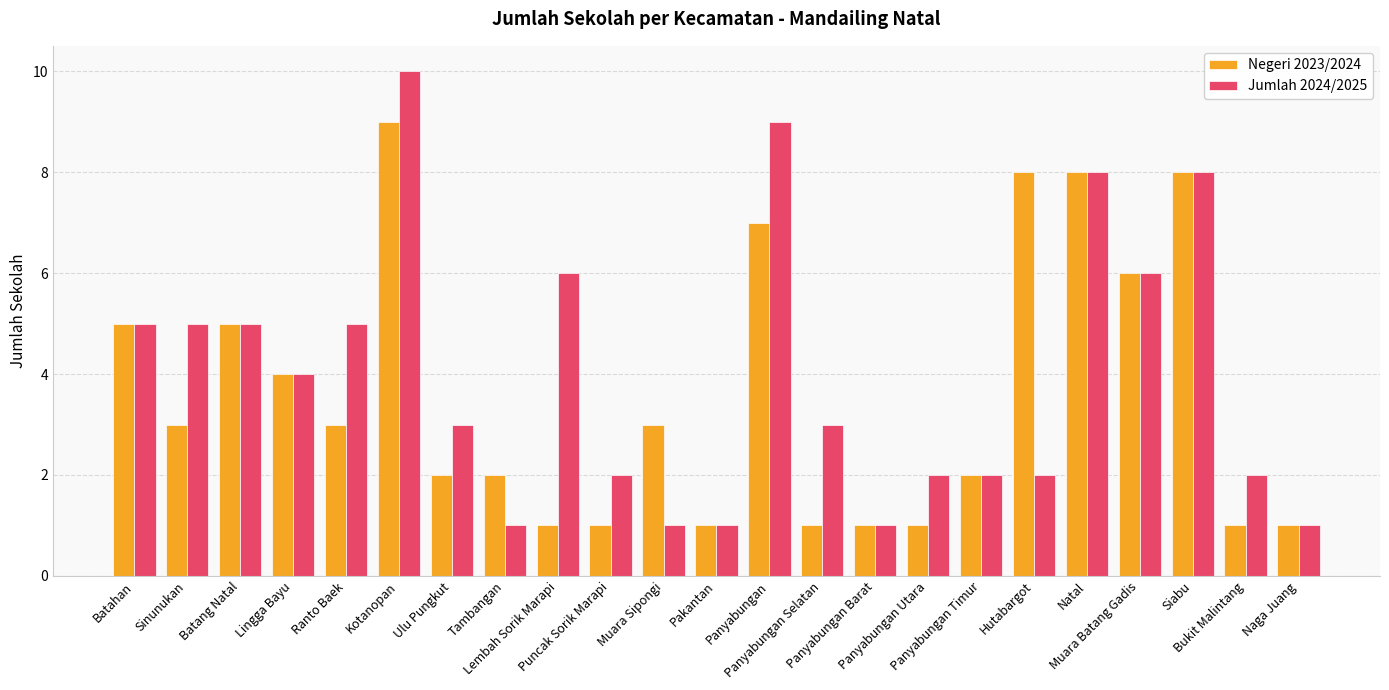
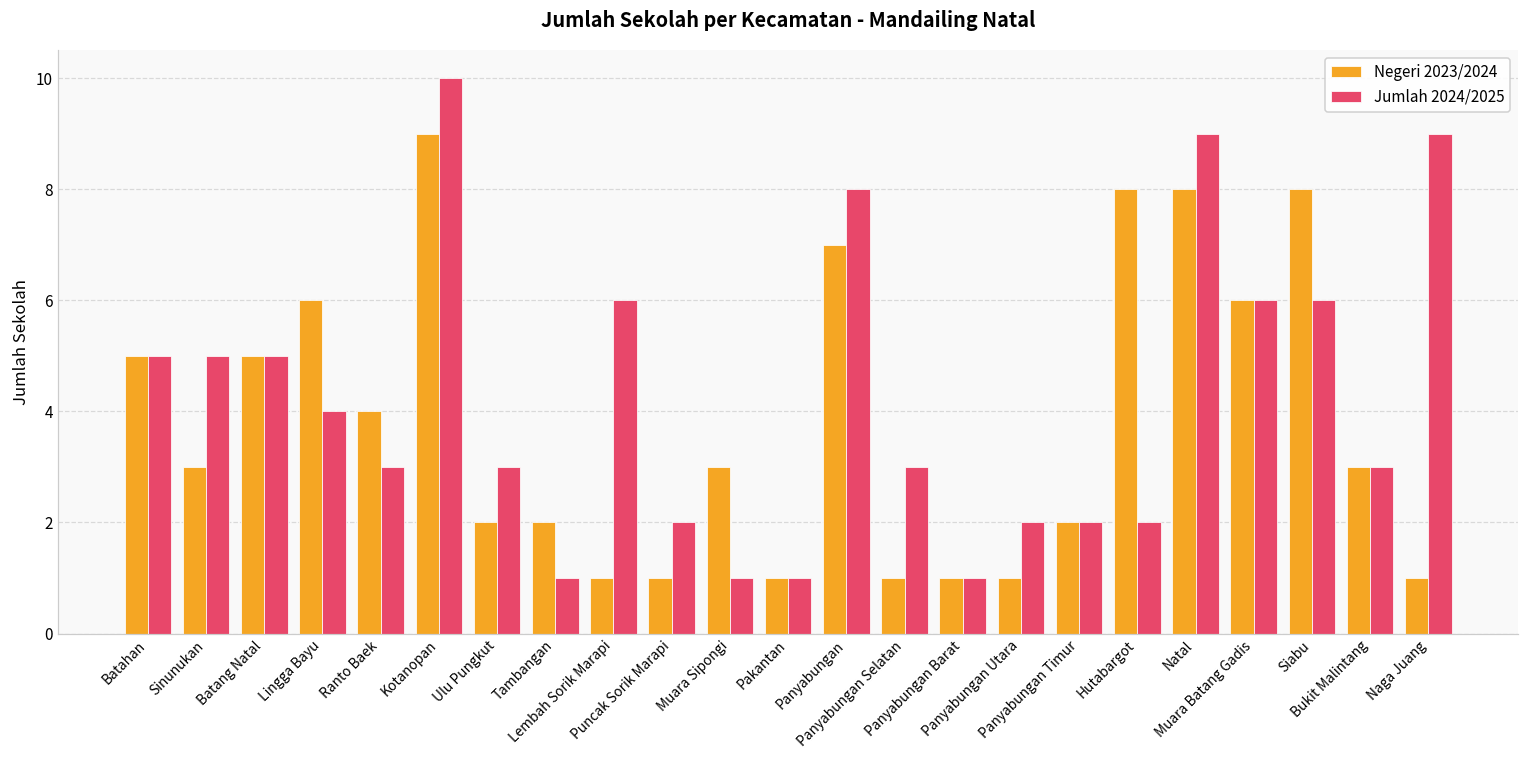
  {
    "Negeri 2023/2024": {
      "Batahan": 5,
      "Sinunukan": 3,
      "Batang Natal": 5,
-     "Lingga Bayu": 4,
-     "Ranto Baek": 3,
+     "Lingga Bayu": 6,
+     "Ranto Baek": 4,
      "Kotanopan": 9,
      "Ulu Pungkut": 2,
      "Tambangan": 2,
      "Lembah Sorik Marapi": 1,
      "Puncak Sorik Marapi": 1,
      "Muara Sipongi": 3,
      "Pakantan": 1,
      "Panyabungan": 7,
      "Panyabungan Selatan": 1,
      "Panyabungan Barat": 1,
      "Panyabungan Utara": 1,
      "Panyabungan Timur": 2,
      "Hutabargot": 8,
      "Natal": 8,
      "Muara Batang Gadis": 6,
      "Siabu": 8,
-     "Bukit Malintang": 1,
+     "Bukit Malintang": 3,
      "Naga Juang": 1
    },
    "Jumlah 2024/2025": {
      "Batahan": 5,
      "Sinunukan": 5,
      "Batang Natal": 5,
      "Lingga Bayu": 4,
-     "Ranto Baek": 5,
+     "Ranto Baek": 3,
      "Kotanopan": 10,
      "Ulu Pungkut": 3,
      "Tambangan": 1,
      "Lembah Sorik Marapi": 6,
      "Puncak Sorik Marapi": 2,
      "Muara Sipongi": 1,
      "Pakantan": 1,
-     "Panyabungan": 9,
+     "Panyabungan": 8,
      "Panyabungan Selatan": 3,
      "Panyabungan Barat": 1,
      "Panyabungan Utara": 2,
      "Panyabungan Timur": 2,
      "Hutabargot": 2,
-     "Natal": 8,
+     "Natal": 9,
      "Muara Batang Gadis": 6,
-     "Siabu": 8,
-     "Bukit Malintang": 2,
-     "Naga Juang": 1
+     "Siabu": 6,
+     "Bukit Malintang": 3,
+     "Naga Juang": 9
    }
  }
